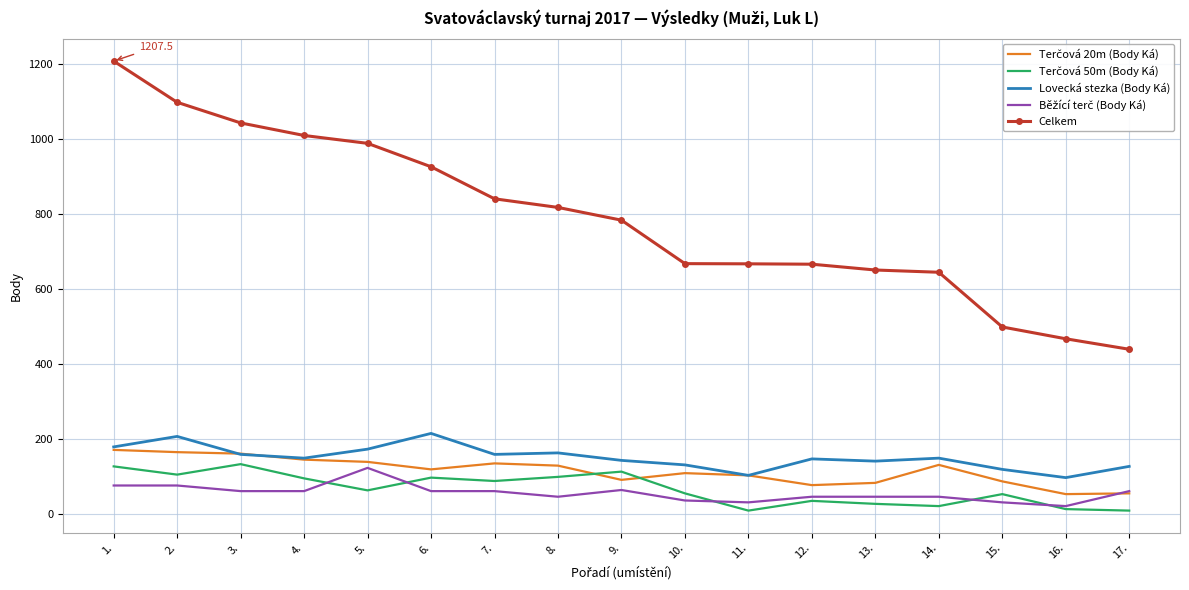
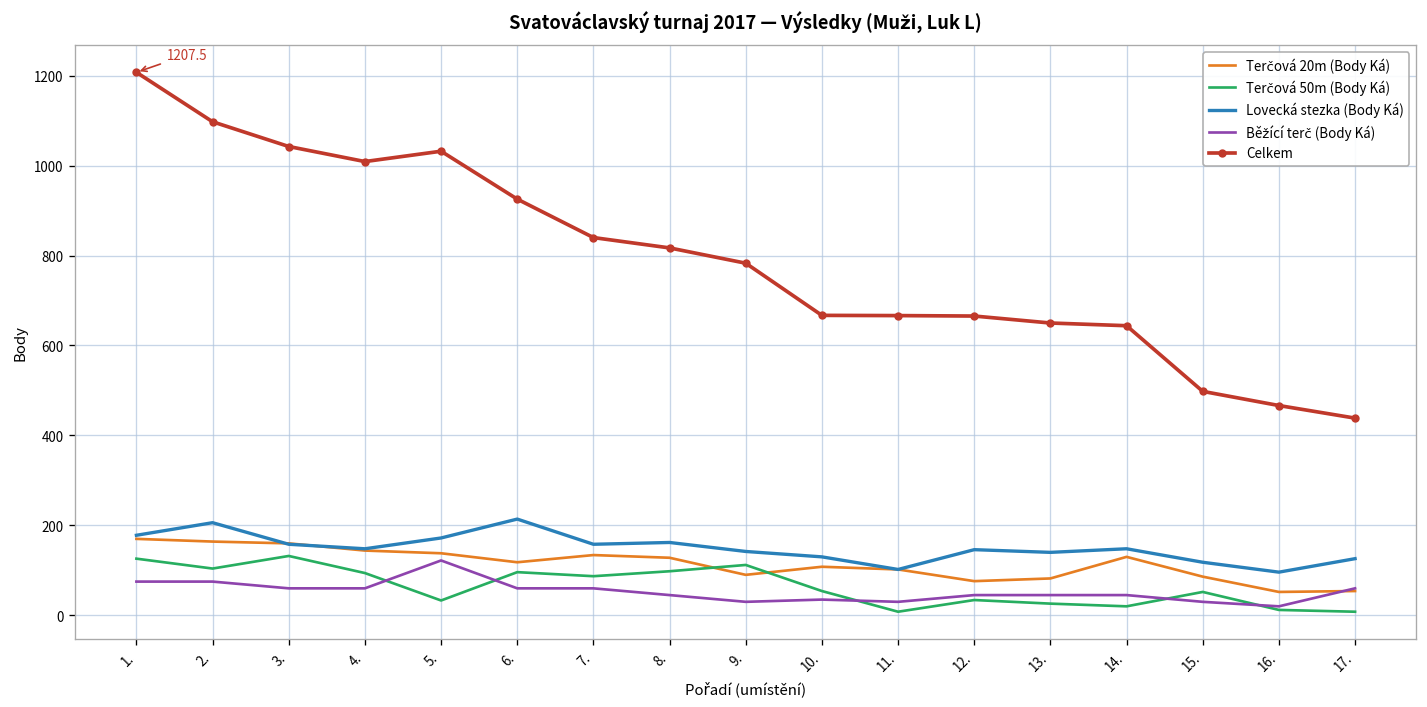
  {
    "Terčová 20m (Body Ká)": {
      "1.": 170,
      "2.": 160,
      "5.": 140,
      "6.": 120,
      "7.": 130,
      "8.": 130,
      "9.": 90,
      "10.": 110,
      "12.": 80,
      "13.": 80,
      "14.": 130,
      "15.": 90,
      "16.": 50
    },
    "Terčová 50m (Body Ká)": {
      "1.": 130,
      "2.": 100,
      "3.": 130,
      "4.": 90,
-     "5.": 60,
+     "5.": 30,
      "6.": 100,
      "7.": 90,
      "8.": 100,
      "9.": 110,
      "10.": 50,
      "11.": 10,
      "12.": 30,
      "13.": 30,
      "14.": 20,
      "15.": 50,
      "16.": 10,
      "17.": 10
    },
    "Lovecká stezka (Body Ká)": {
      "1.": 180,
      "2.": 210,
      "5.": 170,
      "6.": 210,
      "7.": 160,
      "8.": 160,
      "9.": 140,
      "10.": 130,
      "12.": 150,
      "13.": 140,
      "14.": 150,
      "15.": 120,
      "16.": 100,
      "17.": 130
    },
    "Běžící terč (Body Ká)": {
      "1.": 80,
      "2.": 80,
      "3.": 60,
      "4.": 60,
      "5.": 120,
      "6.": 60,
      "7.": 60,
      "8.": 50,
-     "9.": 60,
+     "9.": 30,
      "10.": 40,
      "11.": 30,
      "12.": 50,
      "13.": 50,
      "14.": 50,
      "15.": 30,
      "16.": 20
    },
    "Celkem": {
      "2.": 1100,
      "3.": 1040,
      "4.": 1010,
-     "5.": 990,
+     "5.": 1030,
      "6.": 930,
      "7.": 840,
      "8.": 820,
      "9.": 780,
      "10.": 670,
      "11.": 670,
      "12.": 670,
      "13.": 650,
      "14.": 640,
      "15.": 500,
      "16.": 470,
      "17.": 440
    }
  }
